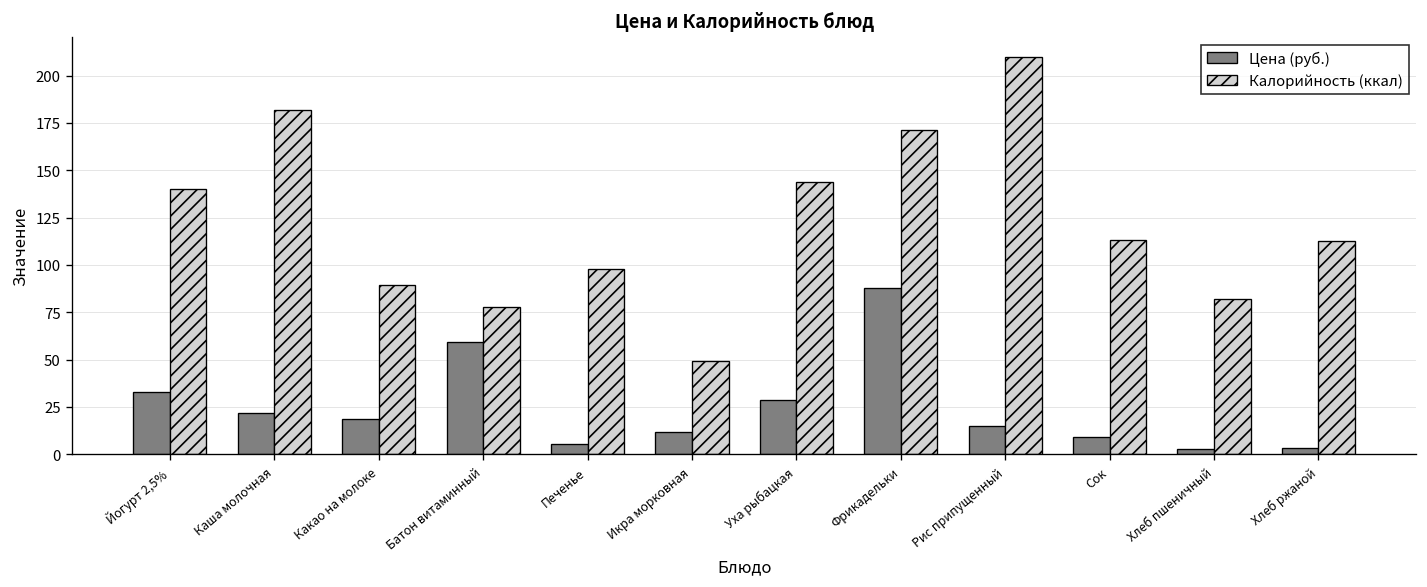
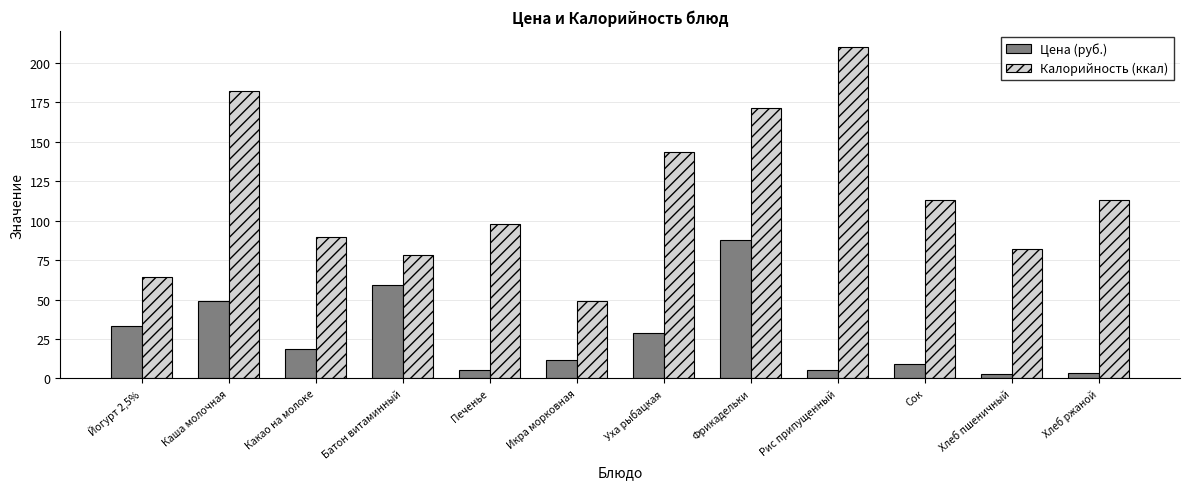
  {
    "Цена (руб.)": {
      "Йогурт 2,5%": 33,
-     "Каша молочная": 22,
+     "Каша молочная": 49,
      "Какао на молоке": 19,
      "Батон витаминный": 59,
      "Печенье": 5,
      "Икра морковная": 12,
      "Уха рыбацкая": 29,
      "Фрикадельки": 88,
-     "Рис припущенный": 15,
+     "Рис припущенный": 6,
      "Сок": 9,
      "Хлеб пшеничный": 3,
      "Хлеб ржаной": 3
    },
    "Калорийность (ккал)": {
-     "Йогурт 2,5%": 140,
+     "Йогурт 2,5%": 64,
      "Каша молочная": 182,
      "Какао на молоке": 90,
      "Батон витаминный": 78,
      "Печенье": 98,
      "Икра морковная": 49,
      "Уха рыбацкая": 144,
      "Фрикадельки": 171,
      "Рис припущенный": 210,
      "Сок": 113,
      "Хлеб пшеничный": 82,
      "Хлеб ржаной": 113
    }
  }
